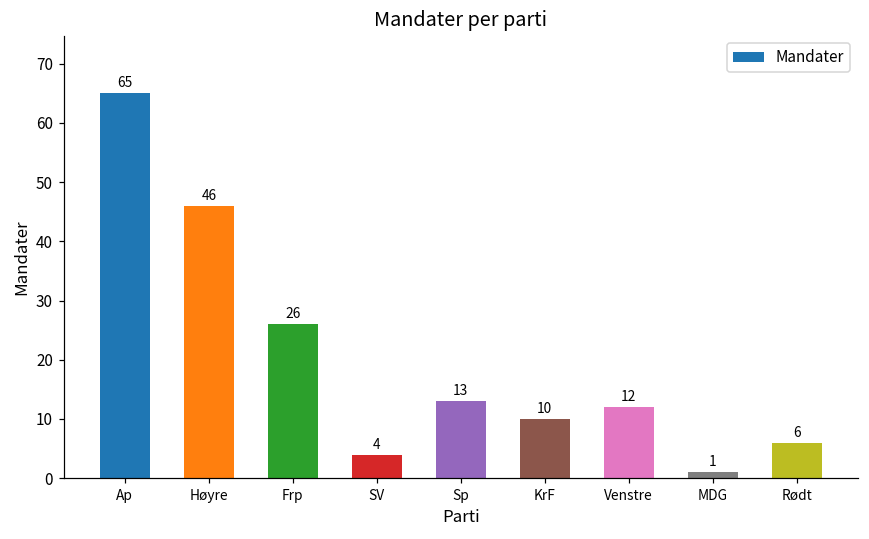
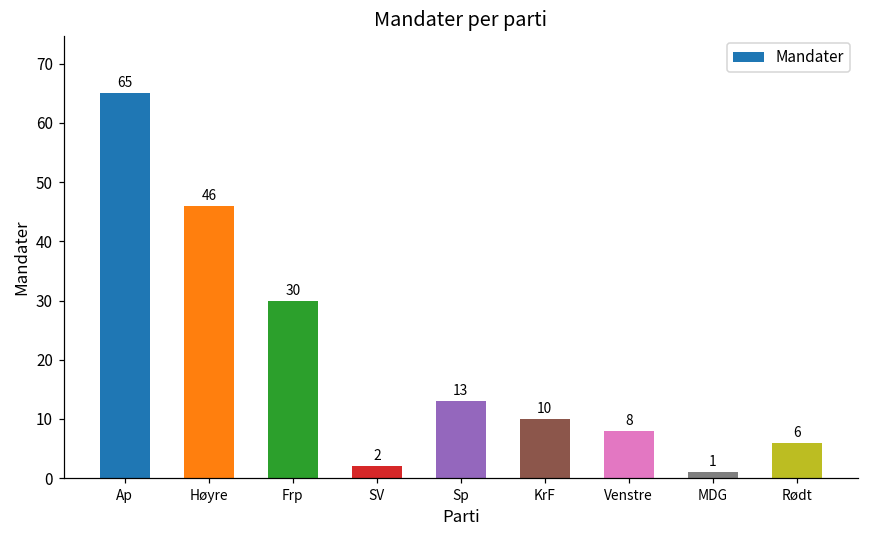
  {
    "Ap": 65,
    "Høyre": 46,
-   "Frp": 26,
-   "SV": 4,
+   "Frp": 30,
+   "SV": 2,
    "Sp": 13,
    "KrF": 10,
-   "Venstre": 12,
+   "Venstre": 8,
    "MDG": 1,
    "Rødt": 6
  }
